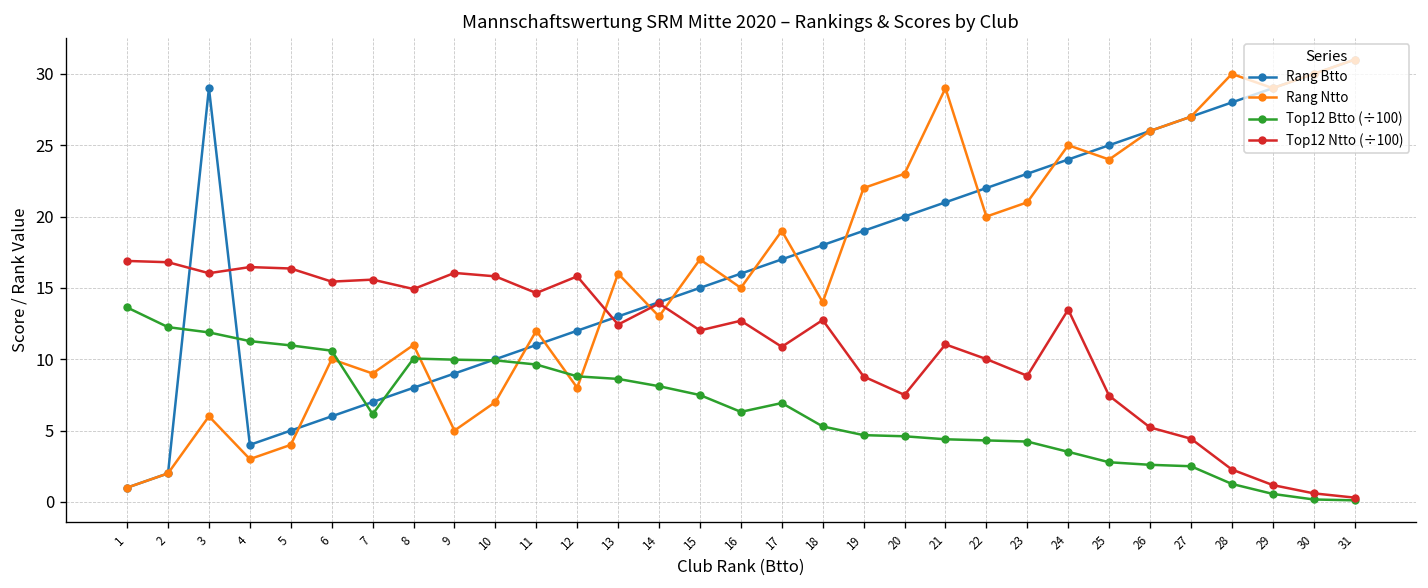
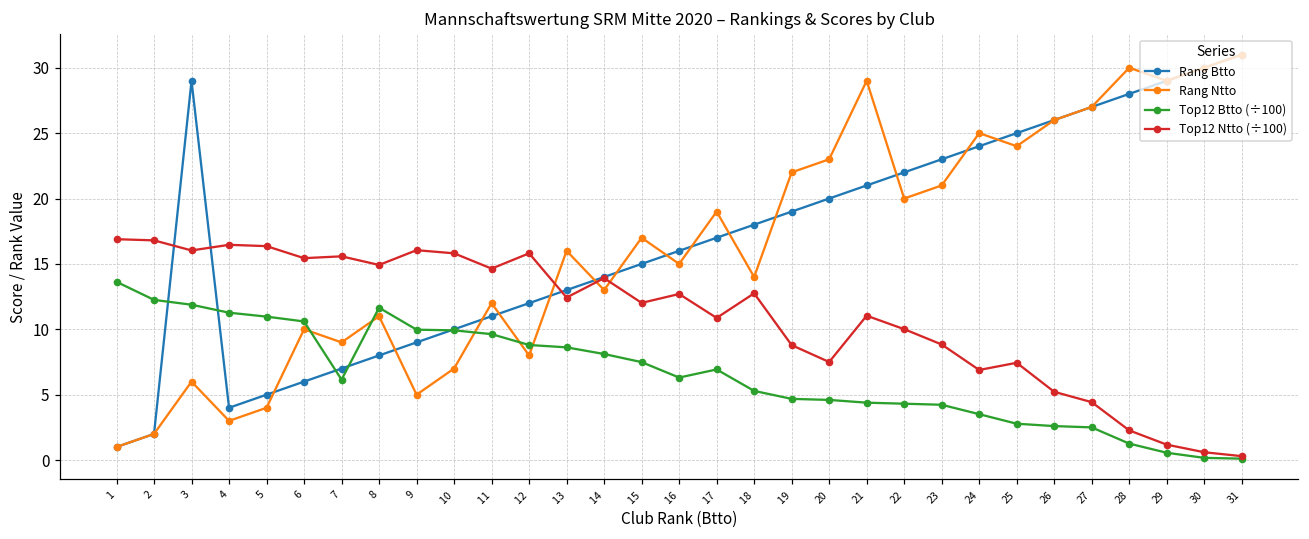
  {
    "Rang Btto": {
      "3": 29.0,
      "4": 4.0,
      "5": 5.0,
      "6": 6.0,
      "7": 7.0,
      "8": 8.0,
      "9": 9.0,
      "11": 11.0,
      "12": 12.0,
      "13": 13.0,
      "15": 15.0,
      "16": 16.0,
      "17": 17.0,
      "18": 18.0,
      "19": 19.0,
      "20": 20.0,
      "21": 21.0,
      "22": 22.0,
      "23": 23.0,
      "24": 24.0,
      "25": 25.0,
      "28": 28.0
    },
    "Rang Ntto": {
      "3": 6.0,
      "4": 3.0,
      "5": 4.0,
      "6": 10.0,
      "7": 9.0,
      "8": 11.0,
      "9": 5.0,
      "10": 7.0,
      "11": 12.0,
      "12": 8.0,
      "13": 16.0,
      "14": 13.0,
      "15": 17.0,
      "16": 15.0,
      "17": 19.0,
      "18": 14.0,
      "19": 22.0,
      "20": 23.0,
      "21": 29.0,
      "22": 20.0,
      "23": 21.0,
      "24": 25.0,
      "25": 24.0,
      "28": 30.0
    },
    "Top12 Btto (÷100)": {
      "1": 13.6,
      "2": 12.3,
      "3": 11.9,
      "4": 11.3,
      "5": 11.0,
      "6": 10.6,
      "7": 6.2,
-     "8": 10.1,
+     "8": 11.7,
      "9": 10.0,
      "11": 9.6,
      "12": 8.8,
      "13": 8.6,
      "14": 8.1,
      "15": 7.5,
      "16": 6.3,
      "17": 6.9,
      "18": 5.3,
      "19": 4.7,
      "20": 4.6,
      "21": 4.4,
      "22": 4.3,
      "23": 4.2,
      "24": 3.5,
      "25": 2.8,
      "26": 2.6,
      "27": 2.5,
      "28": 1.3,
      "29": 0.6,
      "30": 0.2
    },
    "Top12 Ntto (÷100)": {
      "1": 16.9,
      "2": 16.8,
      "3": 16.0,
      "4": 16.5,
      "5": 16.4,
      "6": 15.4,
      "7": 15.6,
      "8": 14.9,
      "9": 16.1,
      "10": 15.8,
      "11": 14.6,
      "12": 15.8,
      "13": 12.4,
      "15": 12.0,
      "16": 12.7,
      "17": 10.9,
      "18": 12.8,
      "19": 8.8,
      "20": 7.5,
      "21": 11.0,
      "22": 10.0,
      "23": 8.8,
-     "24": 13.5,
+     "24": 6.9,
      "25": 7.4,
      "26": 5.2,
      "27": 4.4,
      "28": 2.3,
      "29": 1.2,
      "30": 0.6
    }
  }
